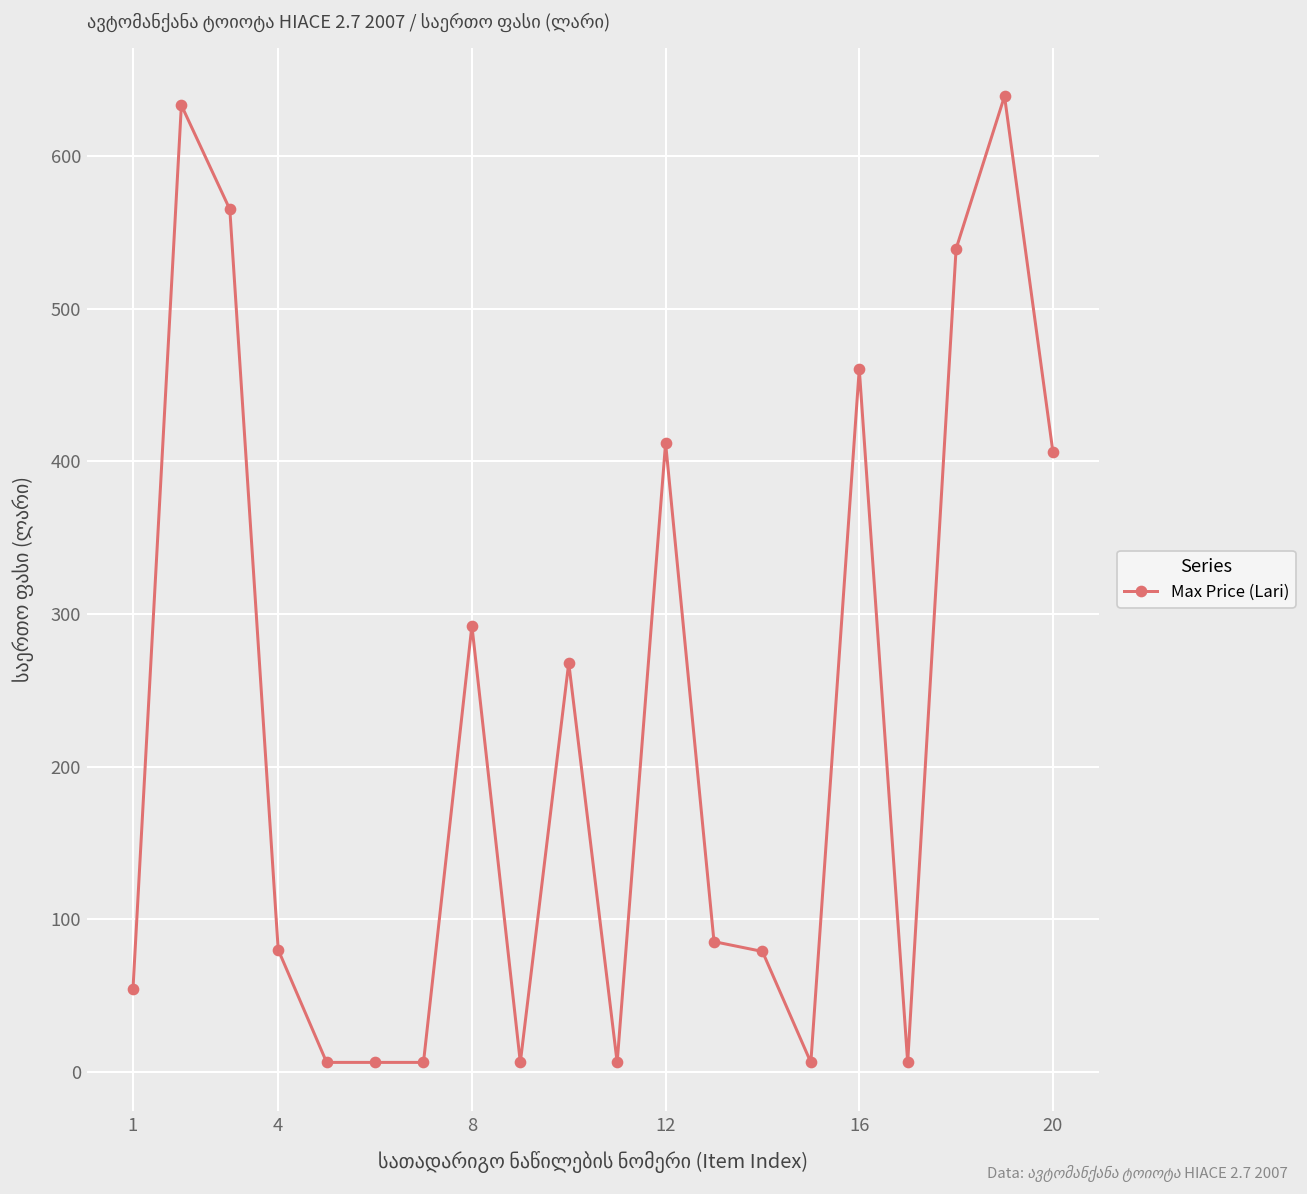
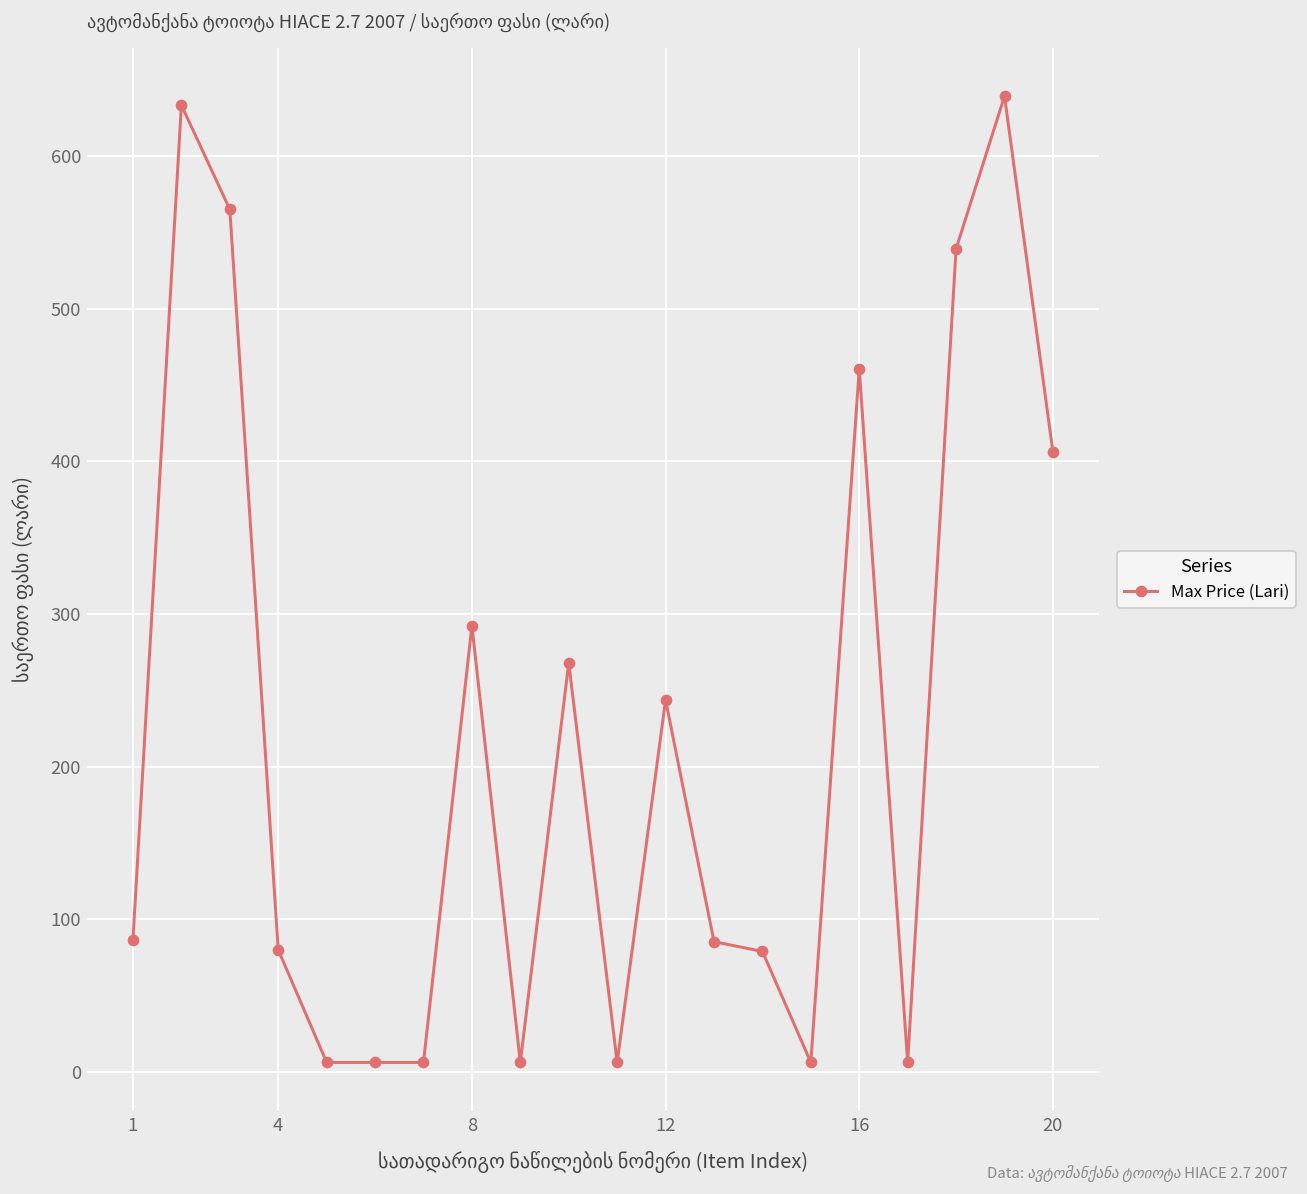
  {
-   "1": 54,
+   "1": 86,
    "4": 80,
    "8": 292,
-   "12": 412,
+   "12": 244,
    "16": 461,
    "20": 406
  }
